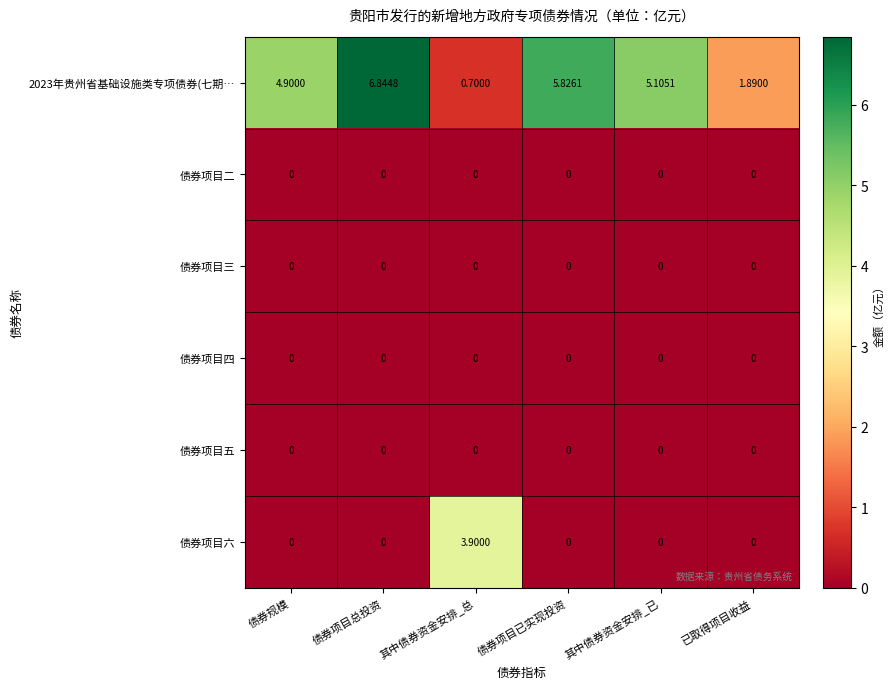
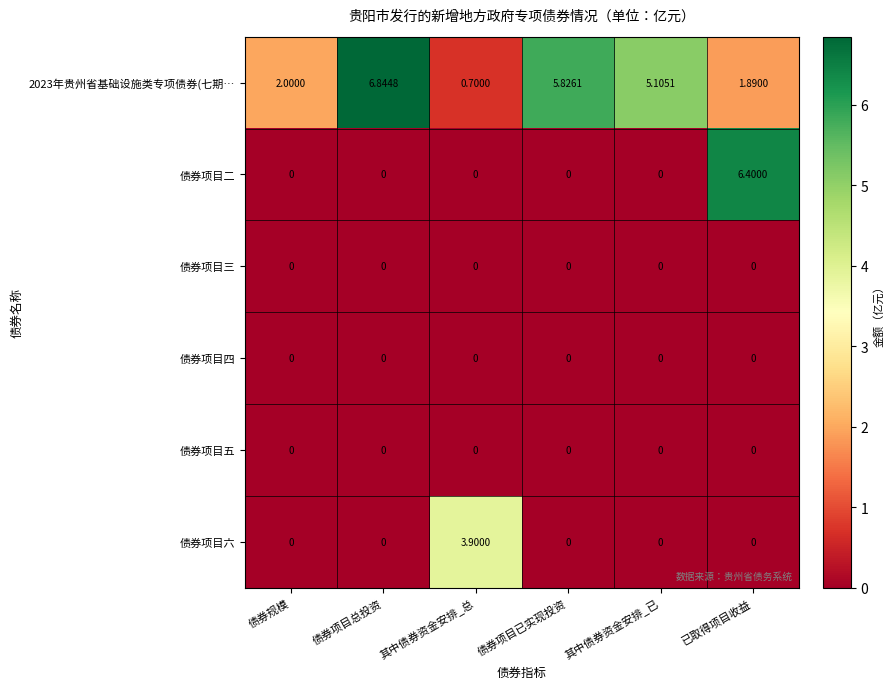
  {
    "2023年贵州省基础设施类专项债券(七期…": {
-     "债券规模": 4.9000,
+     "债券规模": 2.0000,
      "债券项目总投资": 6.8448,
      "其中债券资金安排_总": 0.7000,
      "债券项目已实现投资": 5.8261,
      "其中债券资金安排_已": 5.1051,
      "已取得项目收益": 1.8900
    },
    "债券项目二": {
      "债券规模": 0,
      "债券项目总投资": 0,
      "其中债券资金安排_总": 0,
      "债券项目已实现投资": 0,
      "其中债券资金安排_已": 0,
-     "已取得项目收益": 0
+     "已取得项目收益": 6.4000
    },
    "债券项目三": {
      "债券规模": 0,
      "债券项目总投资": 0,
      "其中债券资金安排_总": 0,
      "债券项目已实现投资": 0,
      "其中债券资金安排_已": 0,
      "已取得项目收益": 0
    },
    "债券项目四": {
      "债券规模": 0,
      "债券项目总投资": 0,
      "其中债券资金安排_总": 0,
      "债券项目已实现投资": 0,
      "其中债券资金安排_已": 0,
      "已取得项目收益": 0
    },
    "债券项目五": {
      "债券规模": 0,
      "债券项目总投资": 0,
      "其中债券资金安排_总": 0,
      "债券项目已实现投资": 0,
      "其中债券资金安排_已": 0,
      "已取得项目收益": 0
    },
    "债券项目六": {
      "债券规模": 0,
      "债券项目总投资": 0,
      "其中债券资金安排_总": 3.9000,
      "债券项目已实现投资": 0,
      "其中债券资金安排_已": 0
    }
  }
